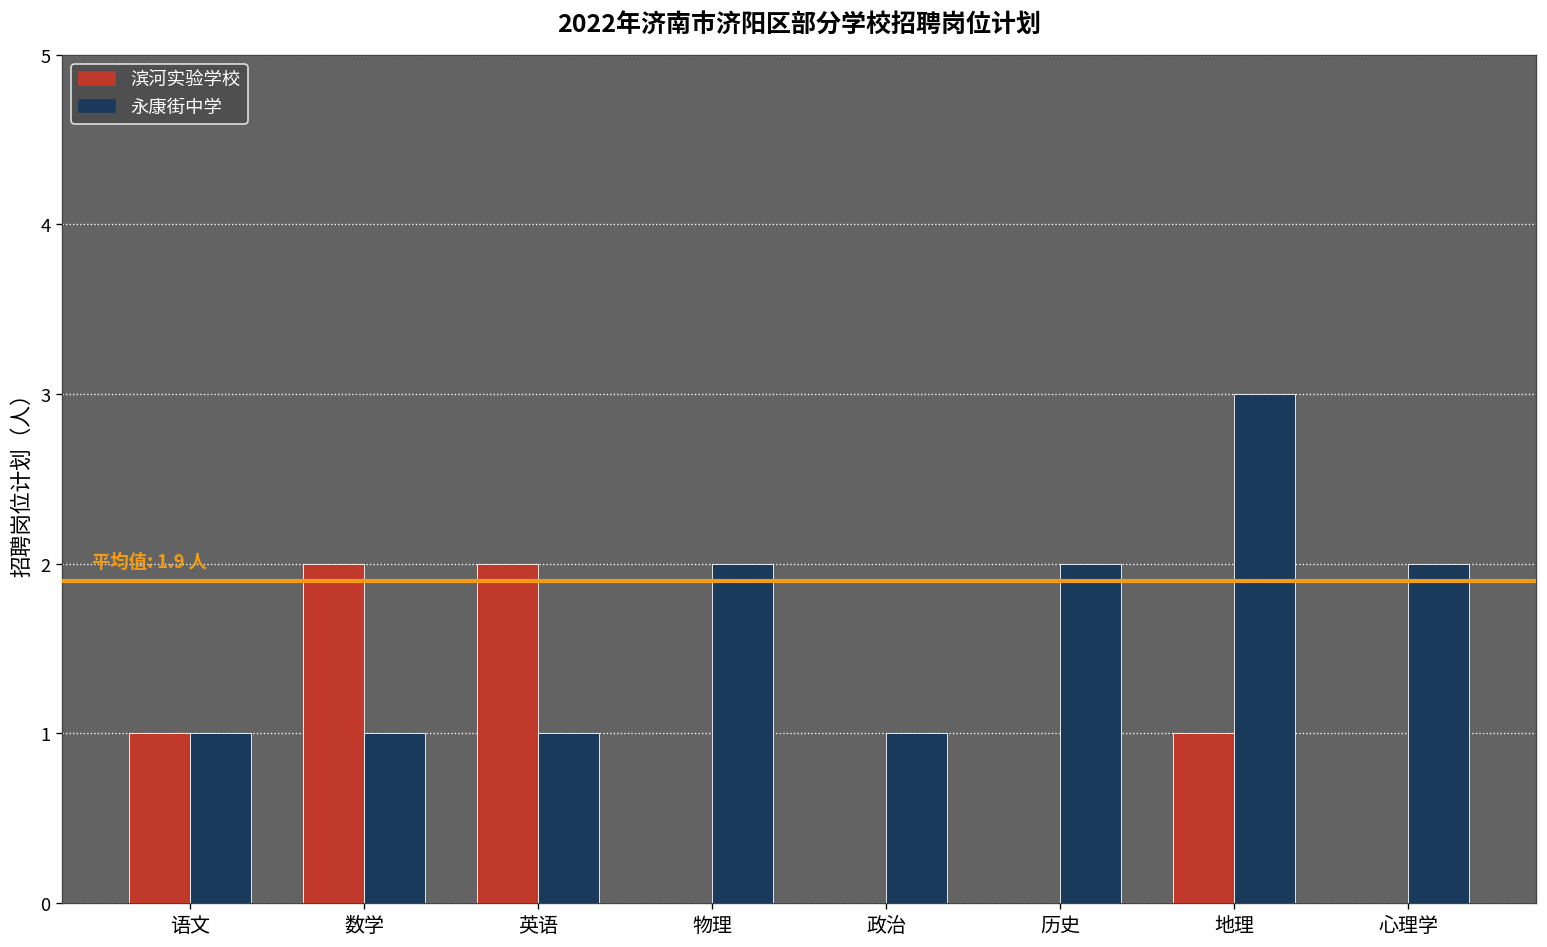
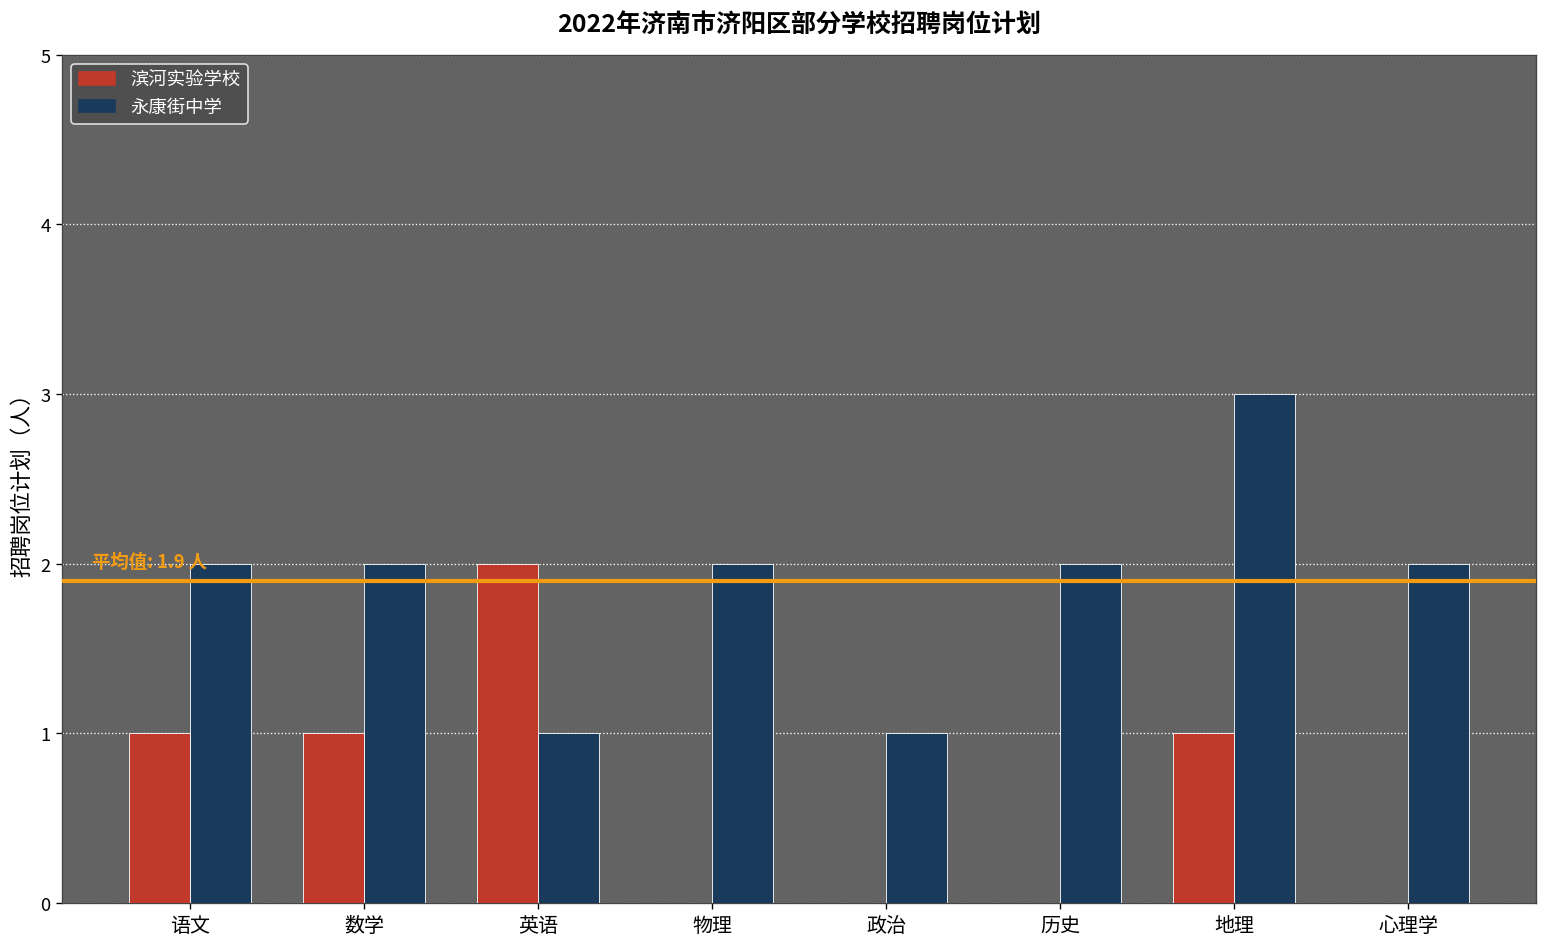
  {
    "滨河实验学校": {
      "语文": 1,
-     "数学": 2,
+     "数学": 1,
      "英语": 2,
      "物理": 0,
      "政治": 0,
      "历史": 0,
      "地理": 1,
      "心理学": 0
    },
    "永康街中学": {
-     "语文": 1,
-     "数学": 1,
+     "语文": 2,
+     "数学": 2,
      "英语": 1,
      "物理": 2,
      "政治": 1,
      "历史": 2,
      "地理": 3,
      "心理学": 2
    }
  }
